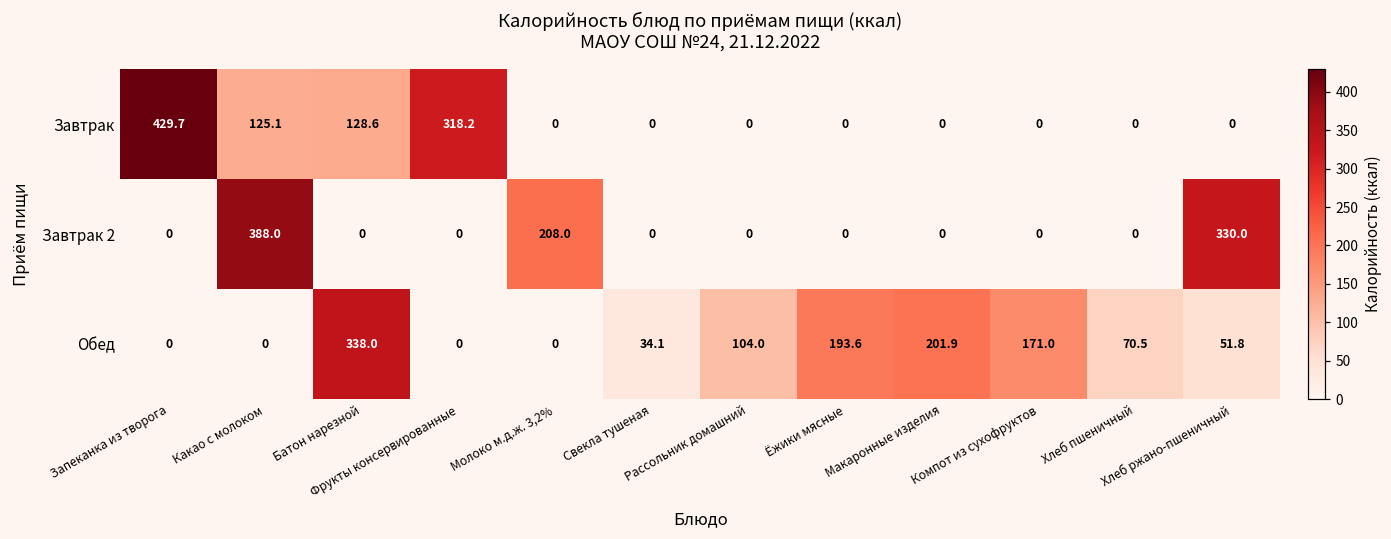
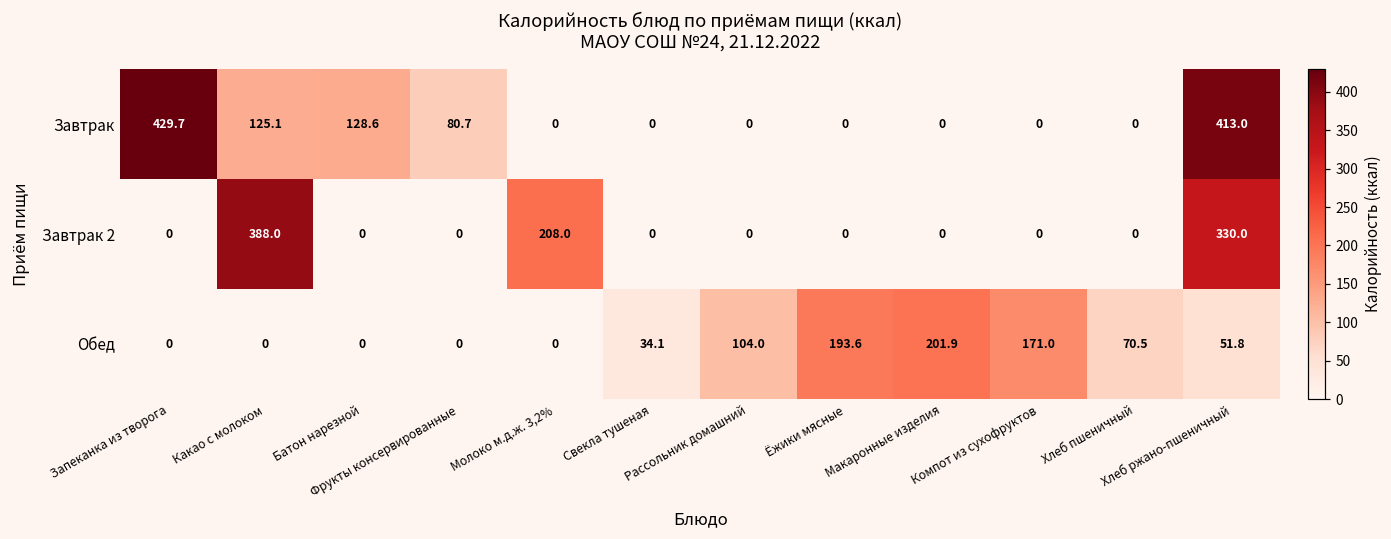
  {
    "Завтрак": {
      "Запеканка из творога": 429.7,
      "Какао с молоком": 125.1,
      "Батон нарезной": 128.6,
-     "Фрукты консервированные": 318.2,
+     "Фрукты консервированные": 80.7,
      "Молоко м.д.ж. 3,2%": 0,
      "Свекла тушеная": 0,
      "Рассольник домашний": 0,
      "Ёжики мясные": 0,
      "Макаронные изделия": 0,
      "Компот из сухофруктов": 0,
      "Хлеб пшеничный": 0,
-     "Хлеб ржано-пшеничный": 0
+     "Хлеб ржано-пшеничный": 413.0
    },
    "Завтрак 2": {
      "Запеканка из творога": 0,
      "Какао с молоком": 388.0,
      "Батон нарезной": 0,
      "Фрукты консервированные": 0,
      "Молоко м.д.ж. 3,2%": 208.0,
      "Свекла тушеная": 0,
      "Рассольник домашний": 0,
      "Ёжики мясные": 0,
      "Макаронные изделия": 0,
      "Компот из сухофруктов": 0,
      "Хлеб пшеничный": 0,
      "Хлеб ржано-пшеничный": 330.0
    },
    "Обед": {
      "Запеканка из творога": 0,
      "Какао с молоком": 0,
-     "Батон нарезной": 338.0,
+     "Батон нарезной": 0,
      "Фрукты консервированные": 0,
      "Молоко м.д.ж. 3,2%": 0,
      "Свекла тушеная": 34.1,
      "Рассольник домашний": 104.0,
      "Ёжики мясные": 193.6,
      "Макаронные изделия": 201.9,
      "Компот из сухофруктов": 171.0,
      "Хлеб пшеничный": 70.5,
      "Хлеб ржано-пшеничный": 51.8
    }
  }
